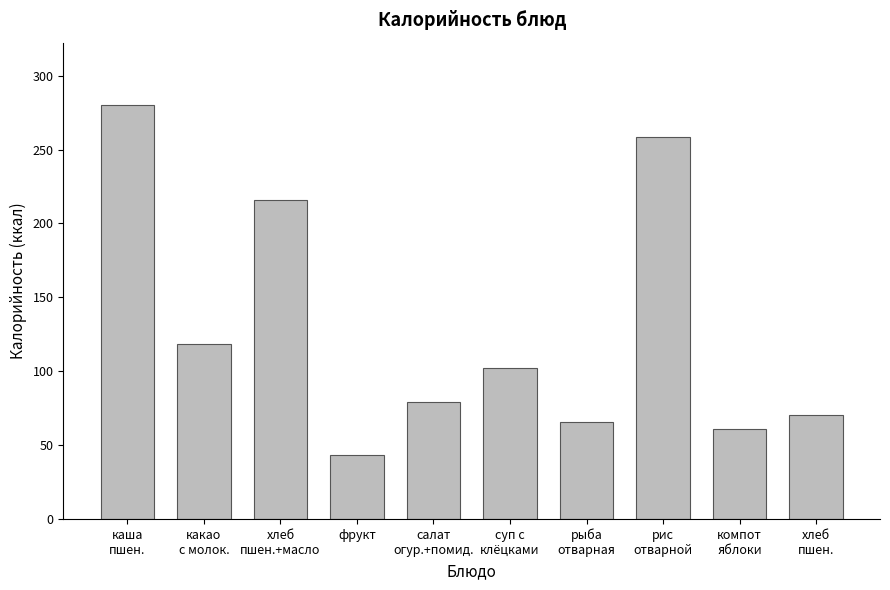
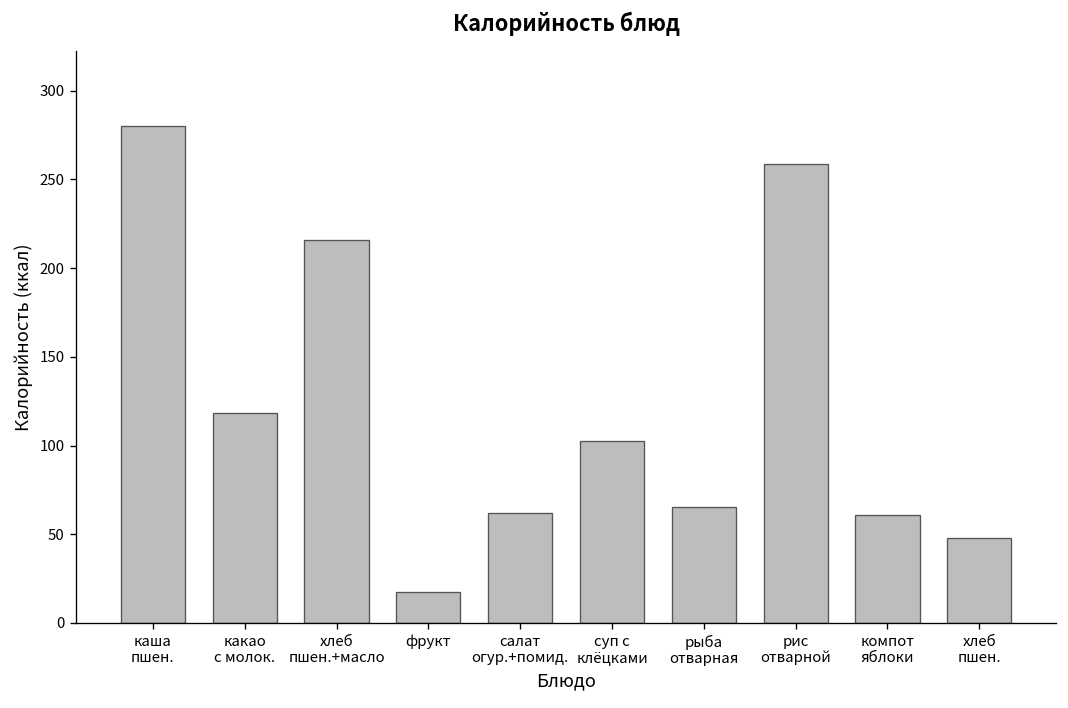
  {
    "каша пшен.": 280,
    "какао с молок.": 118,
    "хлеб пшен.+масло": 216,
-   "фрукт": 43,
-   "салат огур.+помид.": 79,
+   "фрукт": 17,
+   "салат огур.+помид.": 62,
    "суп с клёцками": 102,
    "рыба отварная": 66,
    "рис отварной": 259,
    "компот яблоки": 61,
-   "хлеб пшен.": 71
+   "хлеб пшен.": 48
  }
